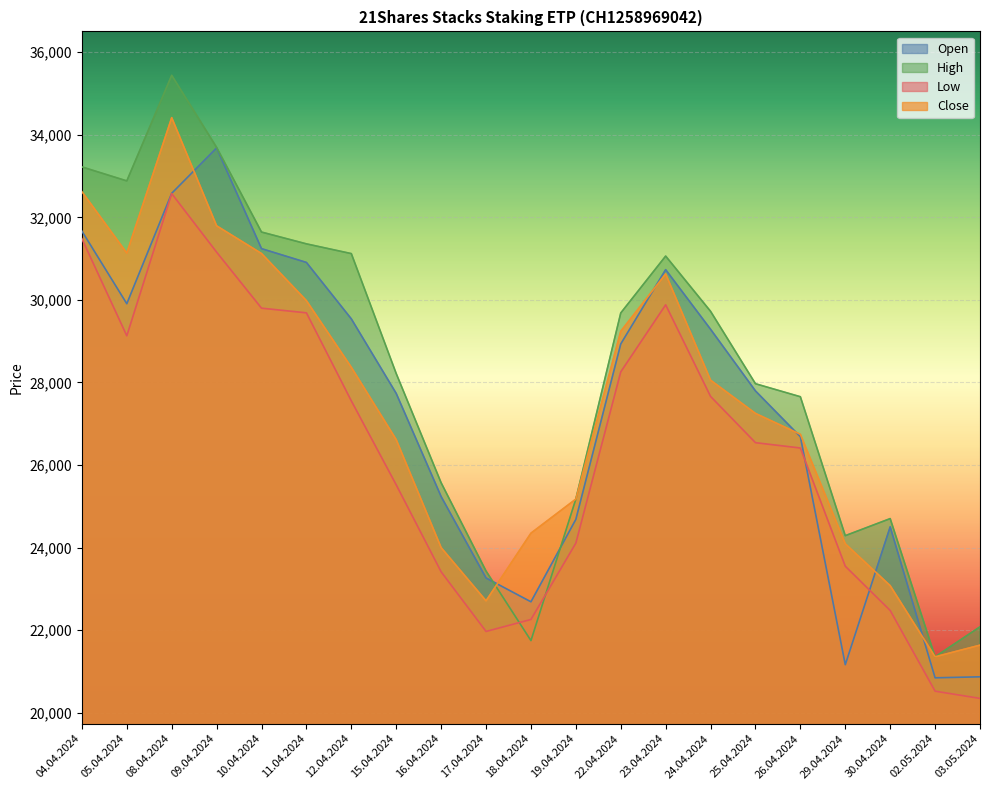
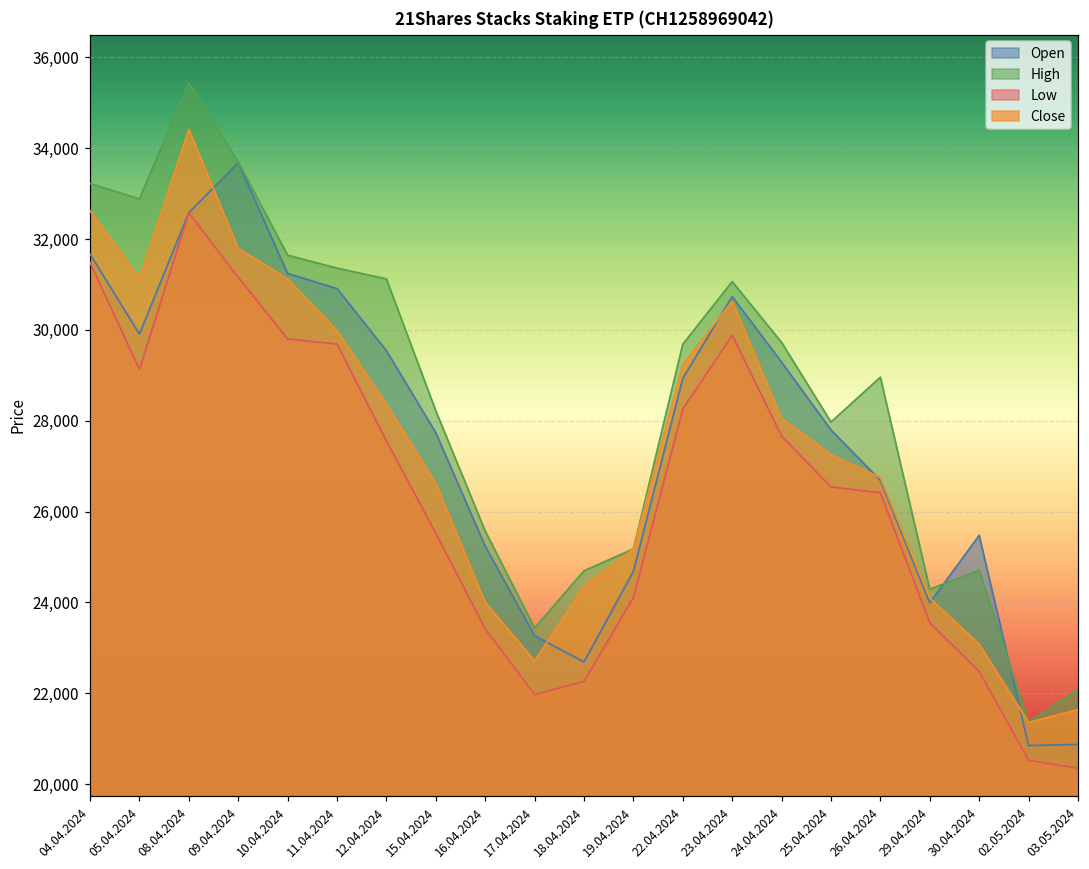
  {
    "Open": {
      "04.04.2024": "31,700",
      "05.04.2024": "29,900",
      "10.04.2024": "31,200",
      "11.04.2024": "30,900",
      "12.04.2024": "29,500",
      "15.04.2024": "27,700",
      "16.04.2024": "25,200",
      "17.04.2024": "23,300",
      "18.04.2024": "22,700",
      "19.04.2024": "24,700",
      "22.04.2024": "28,900",
      "23.04.2024": "30,700",
      "24.04.2024": "29,300",
      "25.04.2024": "27,800",
-     "29.04.2024": "21,200",
-     "30.04.2024": "24,500",
+     "29.04.2024": "24,000",
+     "30.04.2024": "25,500",
      "02.05.2024": "20,800",
      "03.05.2024": "20,900"
    },
    "High": {
      "04.04.2024": "33,200",
      "05.04.2024": "32,900",
      "08.04.2024": "35,400",
      "10.04.2024": "31,600",
      "11.04.2024": "31,400",
      "12.04.2024": "31,100",
      "15.04.2024": "28,200",
      "16.04.2024": "25,600",
      "17.04.2024": "23,400",
-     "18.04.2024": "21,700",
+     "18.04.2024": "24,700",
      "22.04.2024": "29,700",
      "23.04.2024": "31,100",
      "24.04.2024": "29,700",
      "25.04.2024": "28,000",
-     "26.04.2024": "27,700",
+     "26.04.2024": "29,000",
      "29.04.2024": "24,300",
      "30.04.2024": "24,700",
      "03.05.2024": "22,100"
    },
    "Low": {
      "04.04.2024": "31,500",
      "05.04.2024": "29,100",
      "09.04.2024": "31,200",
      "10.04.2024": "29,800",
      "11.04.2024": "29,700",
      "12.04.2024": "27,600",
      "15.04.2024": "25,500",
      "16.04.2024": "23,400",
      "17.04.2024": "22,000",
      "18.04.2024": "22,300",
      "19.04.2024": "24,100",
      "22.04.2024": "28,300",
      "23.04.2024": "29,900",
      "24.04.2024": "27,700",
      "25.04.2024": "26,500",
      "26.04.2024": "26,400",
      "29.04.2024": "23,500",
      "30.04.2024": "22,500",
      "02.05.2024": "20,500",
      "03.05.2024": "20,300"
    },
    "Close": {
      "04.04.2024": "32,600",
      "05.04.2024": "31,100",
      "08.04.2024": "34,400",
      "09.04.2024": "31,800",
      "10.04.2024": "31,100",
      "11.04.2024": "30,000",
      "12.04.2024": "28,400",
      "15.04.2024": "26,600",
      "16.04.2024": "24,000",
      "17.04.2024": "22,700",
      "18.04.2024": "24,300",
      "22.04.2024": "29,200",
      "23.04.2024": "30,600",
      "24.04.2024": "28,100",
      "25.04.2024": "27,300",
      "29.04.2024": "24,100",
      "30.04.2024": "23,100",
      "03.05.2024": "21,600"
    }
  }
